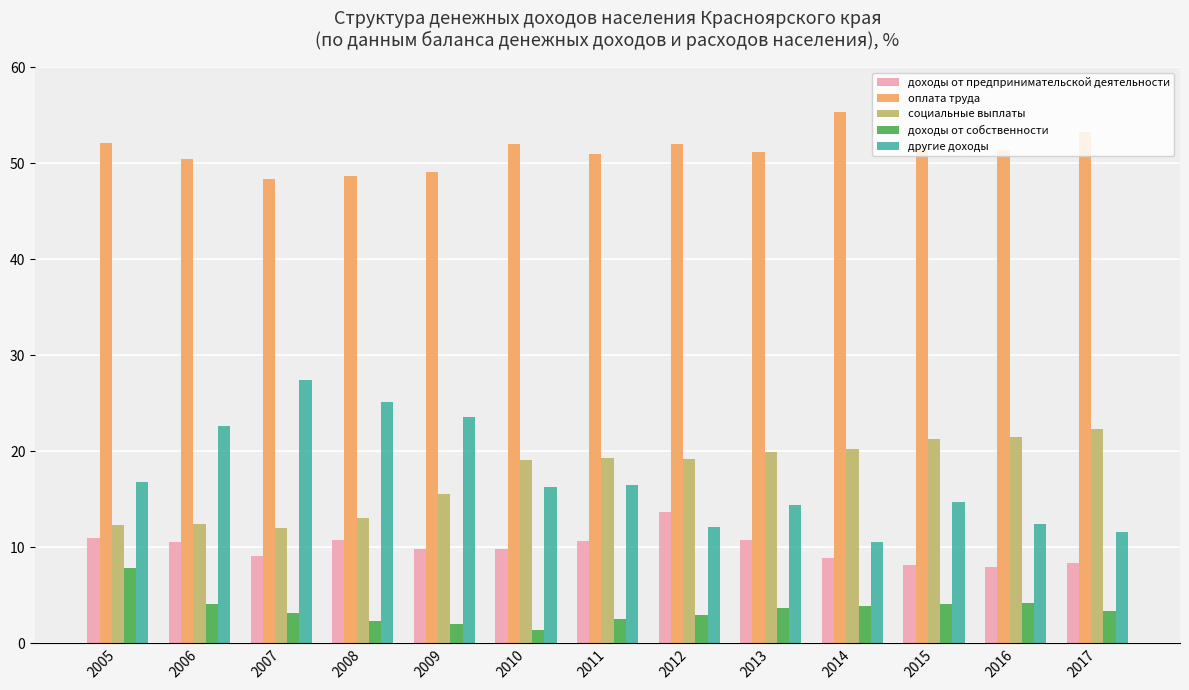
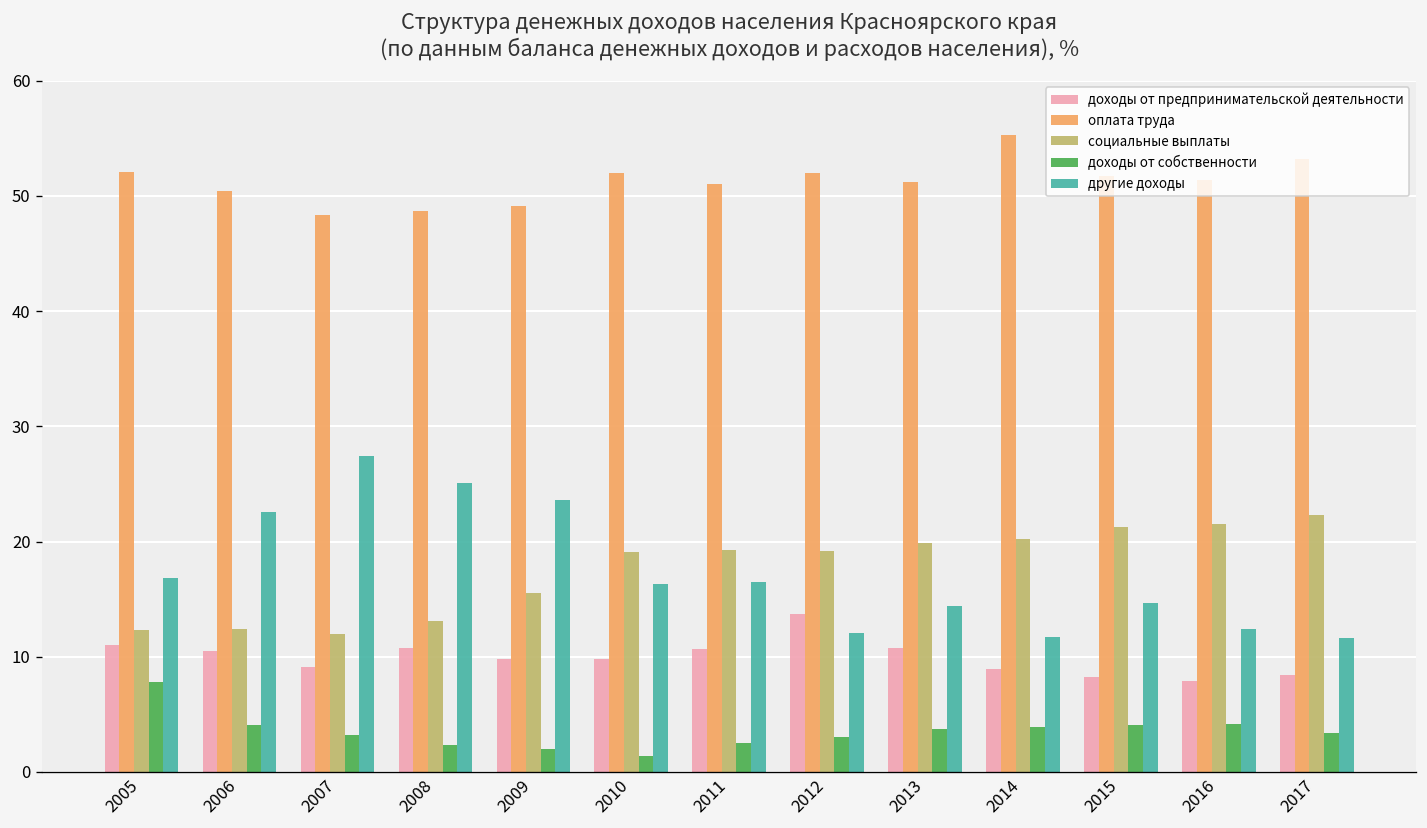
  {
    "доходы от предпринимательской деятельности": {
      "2005": 11,
      "2006": 11,
      "2007": 9,
      "2008": 11,
      "2009": 10,
      "2010": 10,
      "2011": 11,
      "2012": 14,
      "2013": 11,
      "2014": 9,
      "2015": 8,
      "2016": 8,
      "2017": 8
    },
    "доходы от собственности": {
      "2005": 8,
      "2006": 4,
      "2007": 3,
      "2008": 2,
      "2009": 2,
      "2010": 1,
      "2011": 3,
      "2012": 3,
      "2013": 4,
      "2014": 4,
      "2015": 4,
      "2016": 4,
      "2017": 3
    },
    "другие доходы": {
      "2005": 17,
      "2006": 23,
      "2007": 27,
      "2008": 25,
      "2009": 24,
      "2010": 16,
      "2011": 17,
      "2012": 12,
      "2013": 14,
-     "2014": 11,
+     "2014": 12,
      "2015": 15,
      "2016": 12,
      "2017": 12
    }
  }
